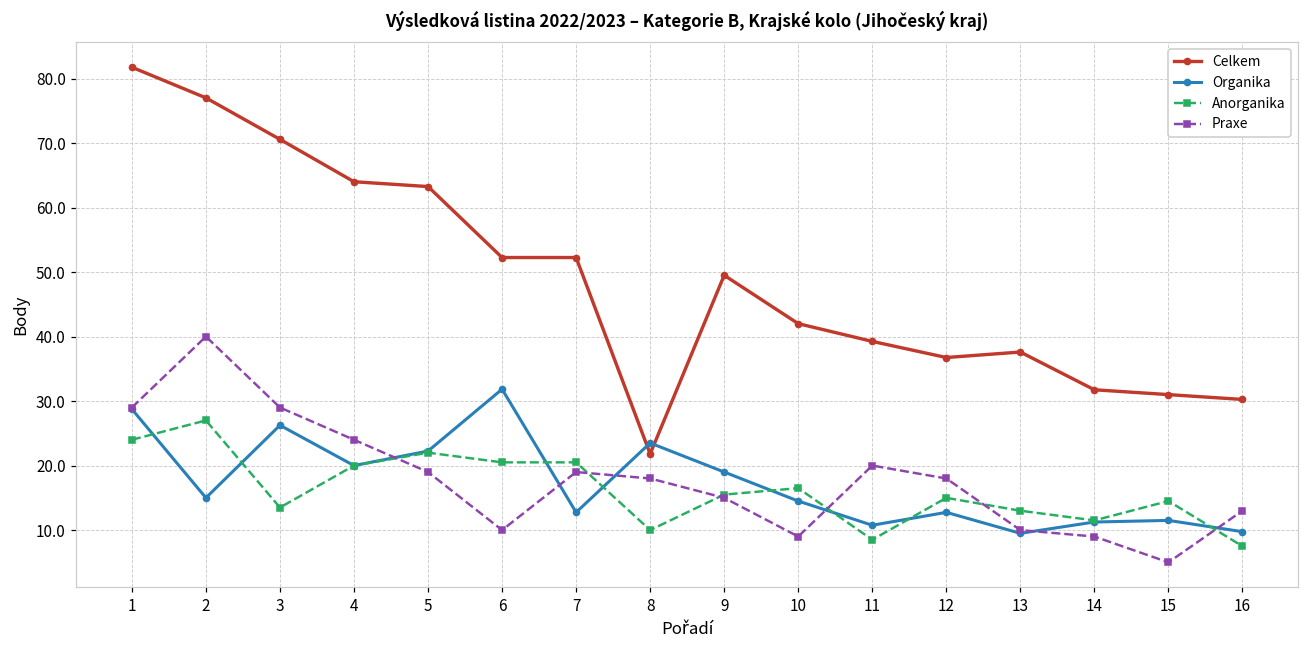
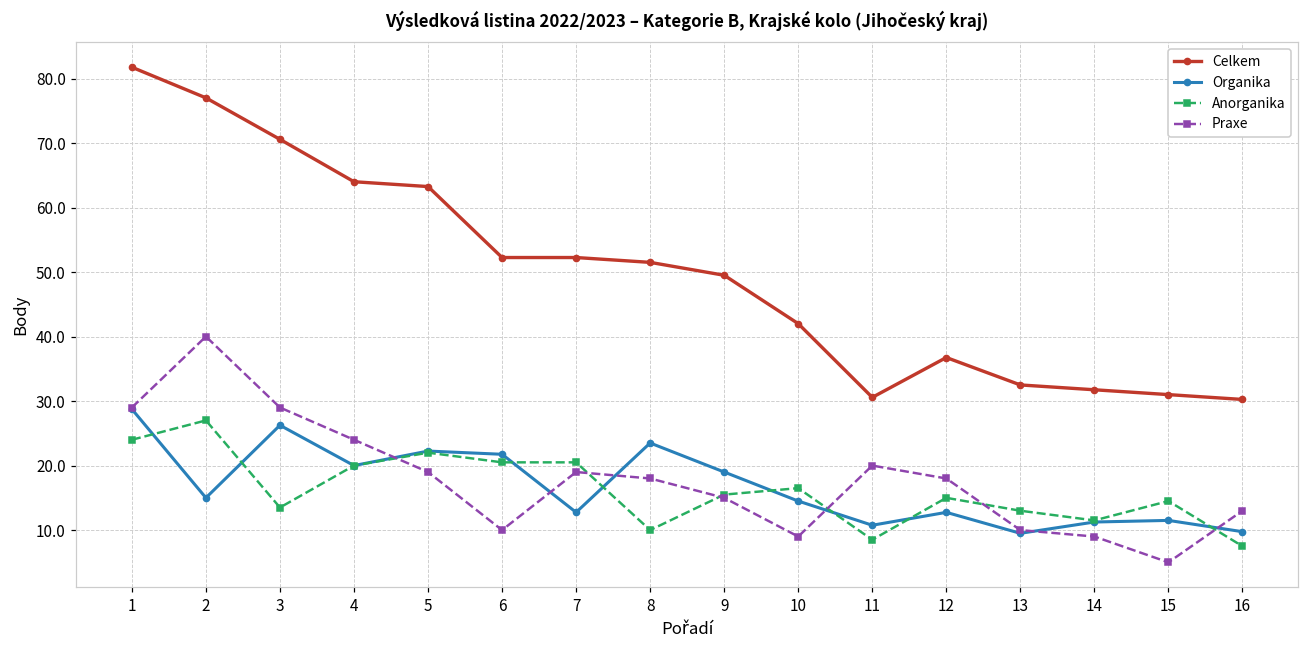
  {
    "Celkem": {
      "1": 82,
      "2": 77,
      "3": 71,
      "4": 64,
      "5": 63,
      "6": 52,
      "7": 52,
-     "8": 22,
+     "8": 52,
      "9": 50,
      "10": 42,
-     "11": 39,
+     "11": 31,
      "12": 37,
-     "13": 38,
+     "13": 33,
      "14": 32,
      "15": 31,
      "16": 30
    },
    "Organika": {
      "2": 15,
      "3": 26,
-     "6": 32,
+     "6": 22,
      "7": 13,
      "8": 24,
      "9": 19,
      "10": 15,
      "11": 11,
      "12": 13,
      "13": 10,
      "15": 12,
      "16": 10
    },
    "Anorganika": {
      "1": 24,
      "2": 27,
      "3": 14,
      "6": 21,
      "7": 21,
      "8": 10,
      "9": 16,
      "10": 17,
      "11": 9,
      "12": 15,
      "13": 13,
      "15": 15,
      "16": 8
    },
    "Praxe": {
      "2": 40,
      "3": 29,
      "4": 24,
      "5": 19,
      "6": 10,
      "7": 19,
      "8": 18,
      "9": 15,
      "10": 9,
      "11": 20,
      "12": 18,
      "13": 10,
      "14": 9,
      "15": 5,
      "16": 13
    }
  }
